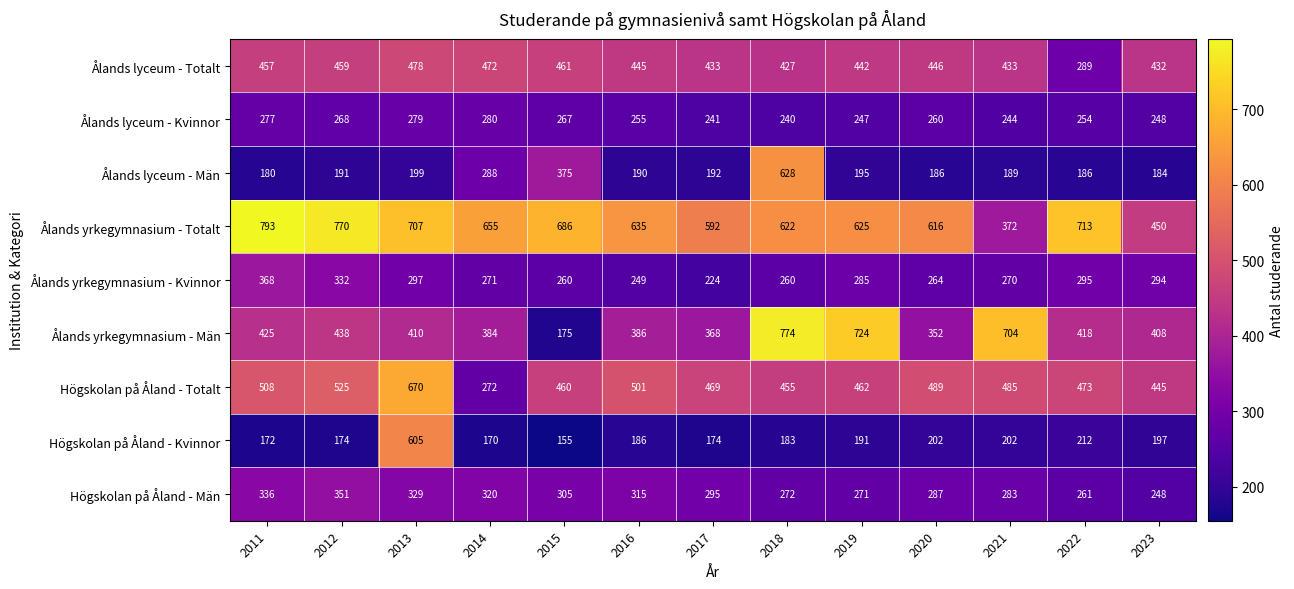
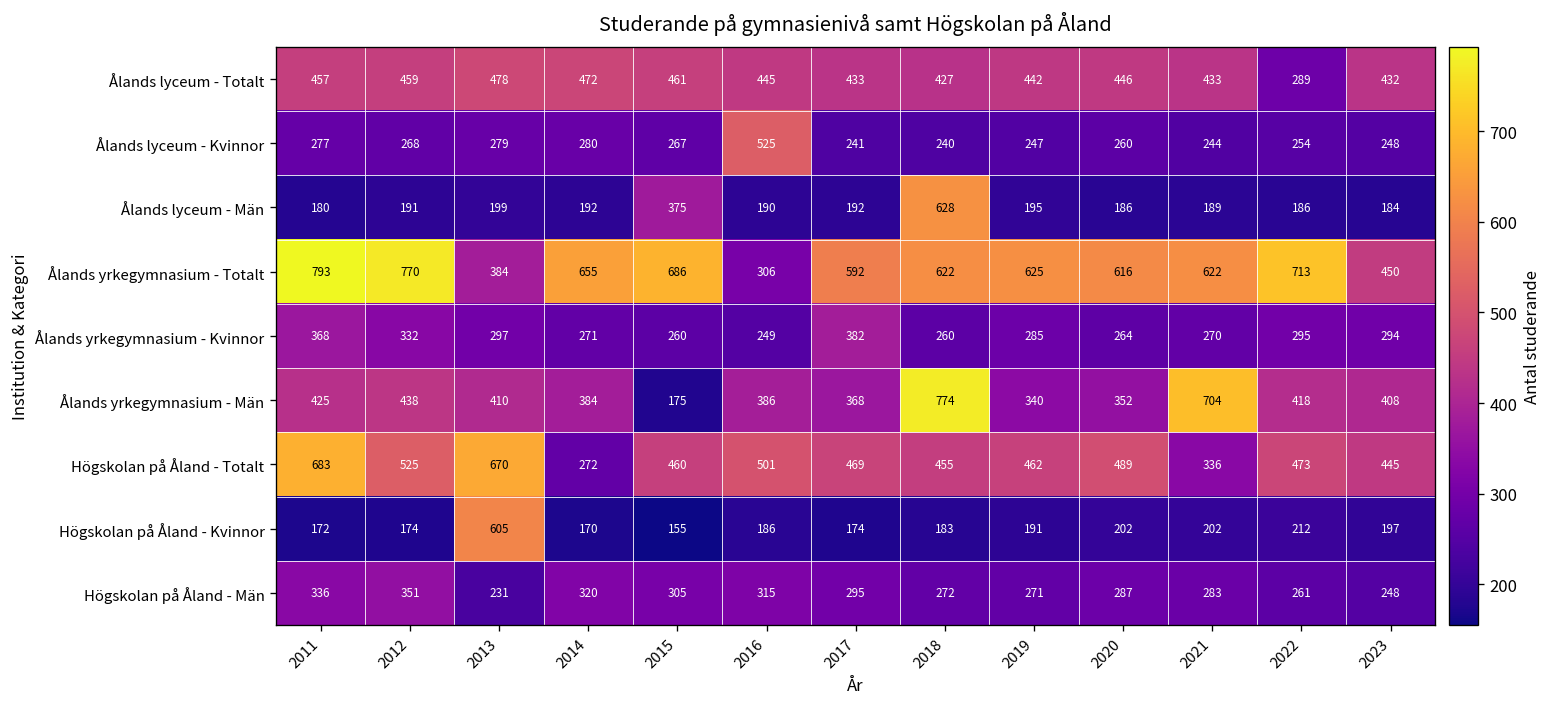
  {
    "Ålands lyceum - Totalt": {
      "2011": 457,
      "2012": 459,
      "2013": 478,
      "2014": 472,
      "2015": 461,
      "2016": 445,
      "2017": 433,
      "2018": 427,
      "2019": 442,
      "2020": 446,
      "2021": 433,
      "2022": 289,
      "2023": 432
    },
    "Ålands lyceum - Kvinnor": {
      "2011": 277,
      "2012": 268,
      "2013": 279,
      "2014": 280,
      "2015": 267,
-     "2016": 255,
+     "2016": 525,
      "2017": 241,
      "2018": 240,
      "2019": 247,
      "2020": 260,
      "2021": 244,
      "2022": 254,
      "2023": 248
    },
    "Ålands lyceum - Män": {
      "2011": 180,
      "2012": 191,
      "2013": 199,
-     "2014": 288,
+     "2014": 192,
      "2015": 375,
      "2016": 190,
      "2017": 192,
      "2018": 628,
      "2019": 195,
      "2020": 186,
      "2021": 189,
      "2022": 186,
      "2023": 184
    },
    "Ålands yrkegymnasium - Totalt": {
      "2011": 793,
      "2012": 770,
-     "2013": 707,
+     "2013": 384,
      "2014": 655,
      "2015": 686,
-     "2016": 635,
+     "2016": 306,
      "2017": 592,
      "2018": 622,
      "2019": 625,
      "2020": 616,
-     "2021": 372,
+     "2021": 622,
      "2022": 713,
      "2023": 450
    },
    "Ålands yrkegymnasium - Kvinnor": {
      "2011": 368,
      "2012": 332,
      "2013": 297,
      "2014": 271,
      "2015": 260,
      "2016": 249,
-     "2017": 224,
+     "2017": 382,
      "2018": 260,
      "2019": 285,
      "2020": 264,
      "2021": 270,
      "2022": 295,
      "2023": 294
    },
    "Ålands yrkegymnasium - Män": {
      "2011": 425,
      "2012": 438,
      "2013": 410,
      "2014": 384,
      "2015": 175,
      "2016": 386,
      "2017": 368,
      "2018": 774,
-     "2019": 724,
+     "2019": 340,
      "2020": 352,
      "2021": 704,
      "2022": 418,
      "2023": 408
    },
    "Högskolan på Åland - Totalt": {
-     "2011": 508,
+     "2011": 683,
      "2012": 525,
      "2013": 670,
      "2014": 272,
      "2015": 460,
      "2016": 501,
      "2017": 469,
      "2018": 455,
      "2019": 462,
      "2020": 489,
-     "2021": 485,
+     "2021": 336,
      "2022": 473,
      "2023": 445
    },
    "Högskolan på Åland - Kvinnor": {
      "2011": 172,
      "2012": 174,
      "2013": 605,
      "2014": 170,
      "2015": 155,
      "2016": 186,
      "2017": 174,
      "2018": 183,
      "2019": 191,
      "2020": 202,
      "2021": 202,
      "2022": 212,
      "2023": 197
    },
    "Högskolan på Åland - Män": {
      "2011": 336,
      "2012": 351,
-     "2013": 329,
+     "2013": 231,
      "2014": 320,
      "2015": 305,
      "2016": 315,
      "2017": 295,
      "2018": 272,
      "2019": 271,
      "2020": 287,
      "2021": 283,
      "2022": 261,
      "2023": 248
    }
  }
